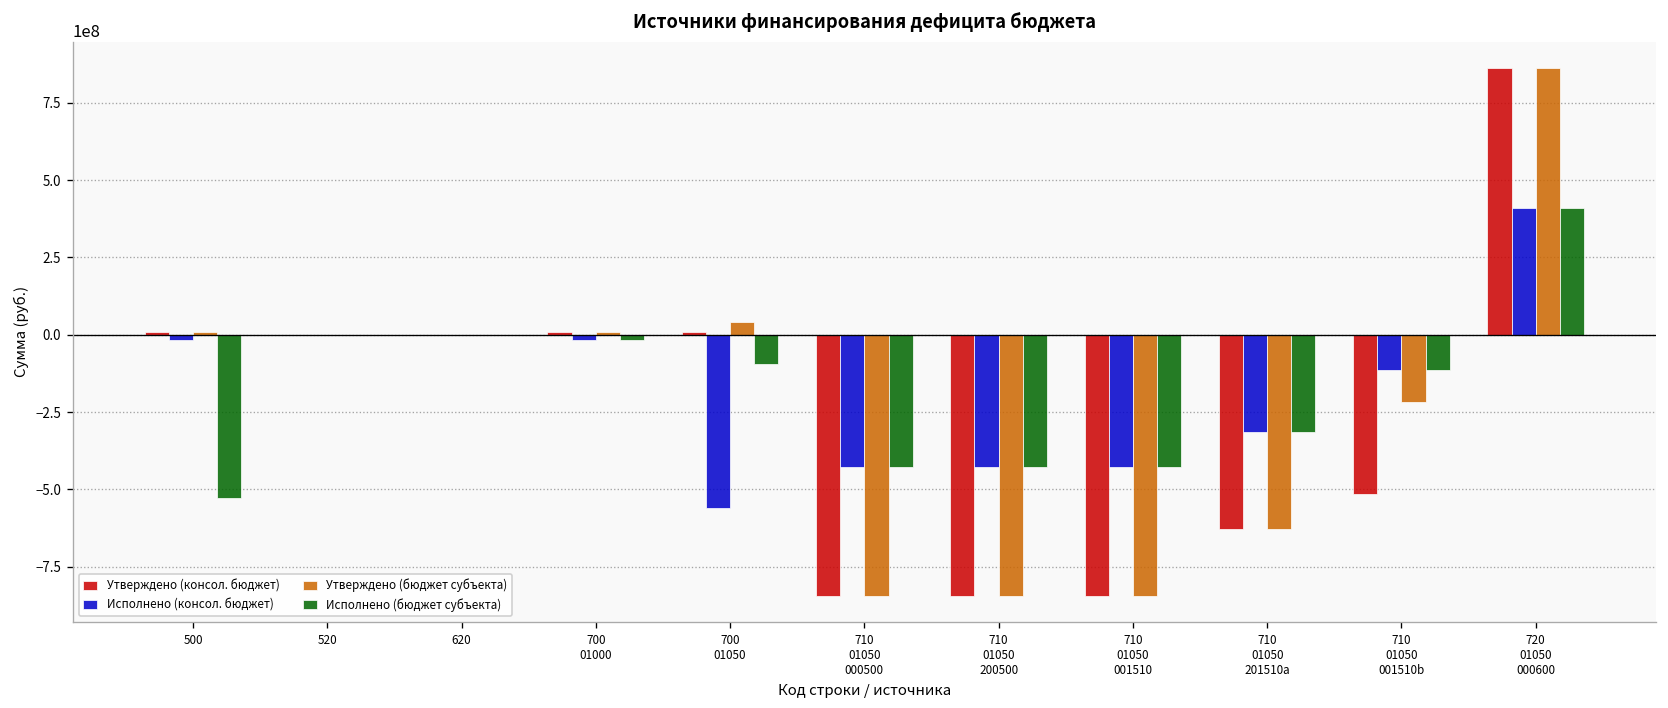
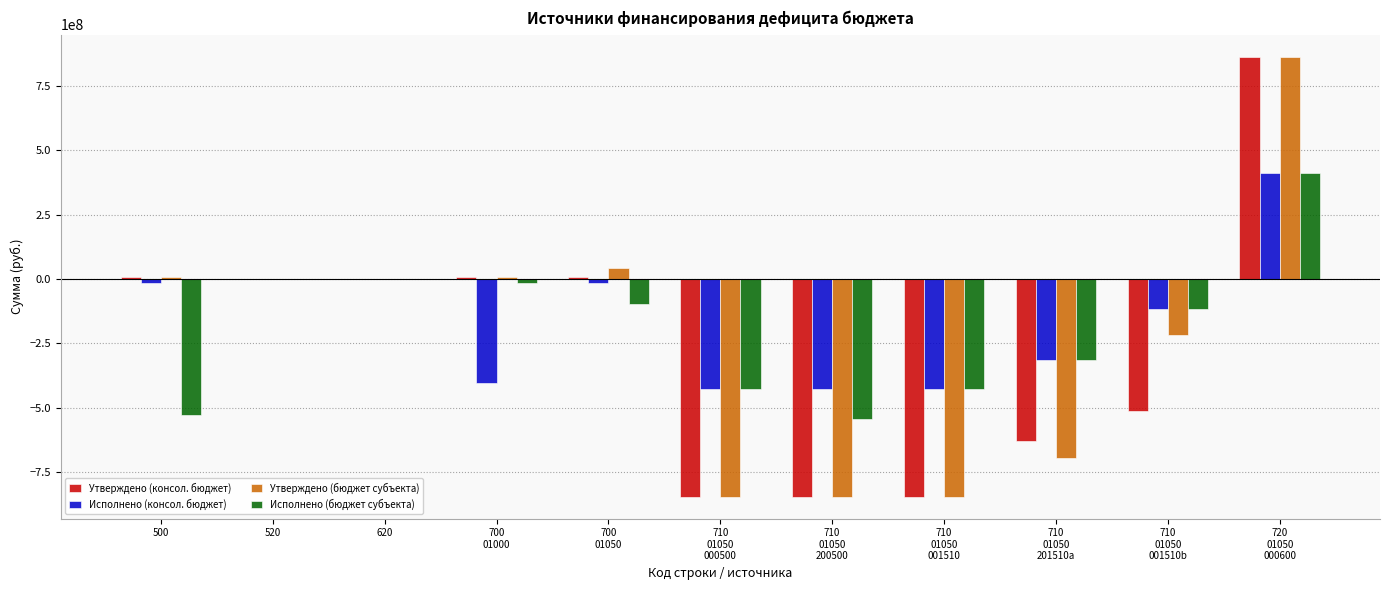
  {
    "Утверждено (консол. бюджет)": {
      "520": 0,
      "620": 0,
      "710 01050 000500": -840000000,
      "710 01050 200500": -840000000,
      "710 01050 001510": -840000000,
      "710 01050 201510a": -630000000,
      "710 01050 001510b": -510000000,
      "720 01050 000600": 860000000
    },
    "Исполнено (консол. бюджет)": {
      "500": -20000000,
      "520": 0,
      "620": 0,
-     "700 01000": -20000000,
-     "700 01050": -560000000,
+     "700 01000": -400000000,
+     "700 01050": -20000000,
      "710 01050 000500": -430000000,
      "710 01050 200500": -430000000,
      "710 01050 001510": -430000000,
      "710 01050 201510a": -310000000,
      "710 01050 001510b": -110000000,
      "720 01050 000600": 410000000
    },
    "Утверждено (бюджет субъекта)": {
      "520": 0,
      "620": 0,
      "700 01050": 40000000,
      "710 01050 000500": -840000000,
      "710 01050 200500": -840000000,
      "710 01050 001510": -840000000,
-     "710 01050 201510a": -630000000,
+     "710 01050 201510a": -690000000,
      "710 01050 001510b": -220000000,
      "720 01050 000600": 860000000
    },
    "Исполнено (бюджет субъекта)": {
      "500": -530000000,
      "520": 0,
      "620": 0,
      "700 01000": -20000000,
      "700 01050": -100000000,
      "710 01050 000500": -430000000,
-     "710 01050 200500": -430000000,
+     "710 01050 200500": -540000000,
      "710 01050 001510": -430000000,
      "710 01050 201510a": -310000000,
      "710 01050 001510b": -110000000,
      "720 01050 000600": 410000000
    }
  }
